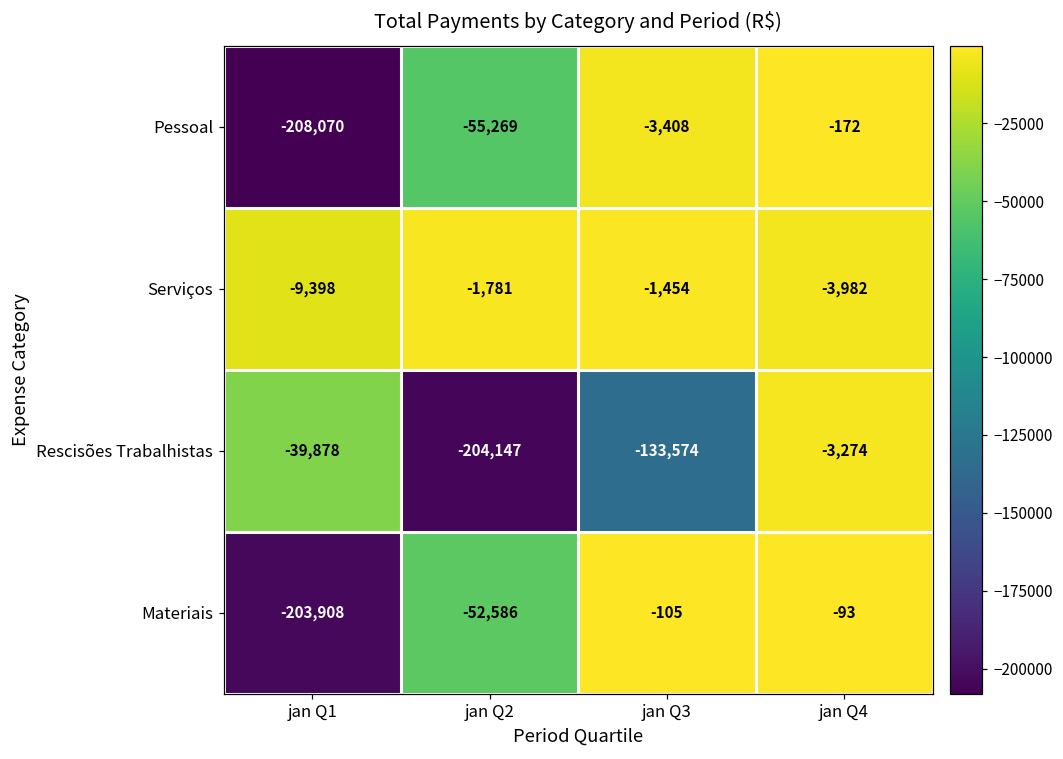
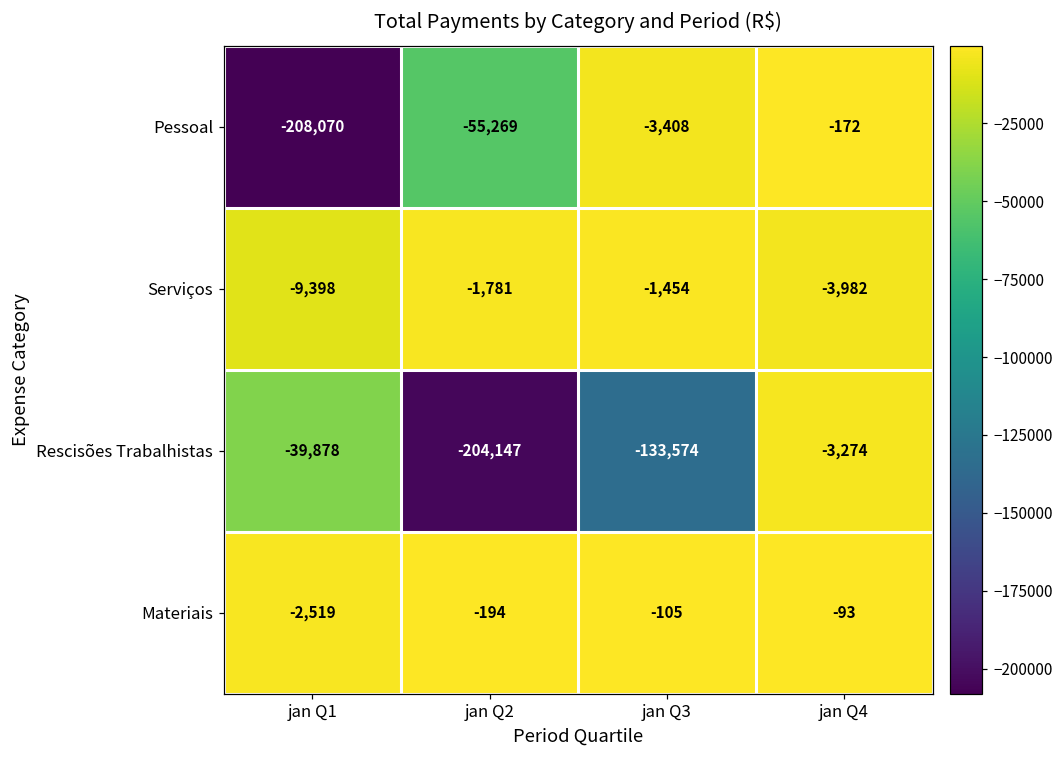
  {
    "Pessoal": {
      "jan Q1": "-208,070",
      "jan Q2": "-55,269",
      "jan Q3": "-3,408",
      "jan Q4": "-172"
    },
    "Serviços": {
      "jan Q1": "-9,398",
      "jan Q2": "-1,781",
      "jan Q3": "-1,454",
      "jan Q4": "-3,982"
    },
    "Rescisões Trabalhistas": {
      "jan Q1": "-39,878",
      "jan Q2": "-204,147",
      "jan Q3": "-133,574",
      "jan Q4": "-3,274"
    },
    "Materiais": {
-     "jan Q1": "-203,908",
-     "jan Q2": "-52,586",
+     "jan Q1": "-2,519",
+     "jan Q2": "-194",
      "jan Q3": "-105",
      "jan Q4": "-93"
    }
  }
